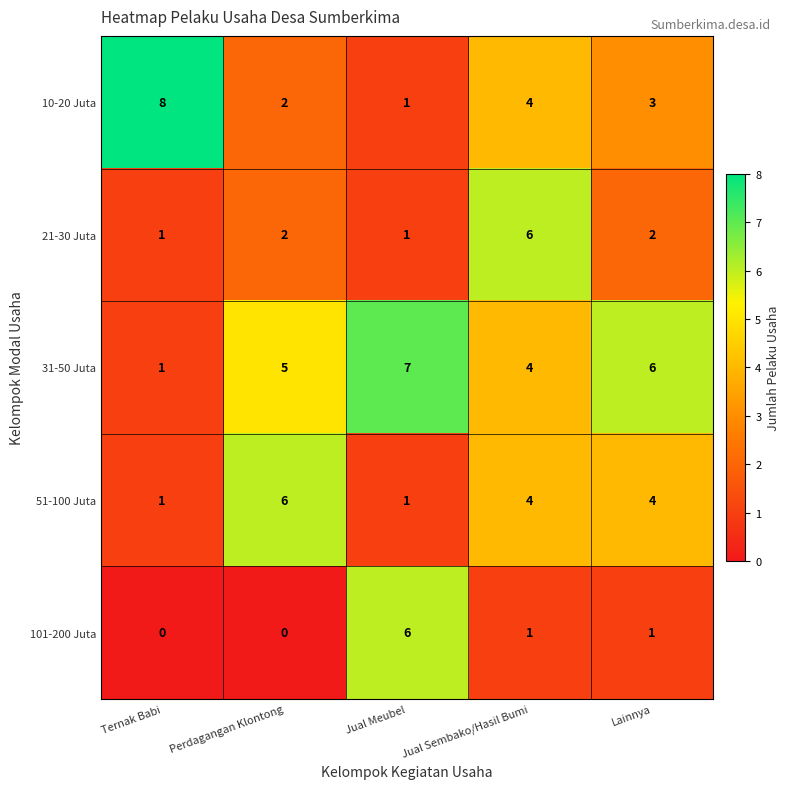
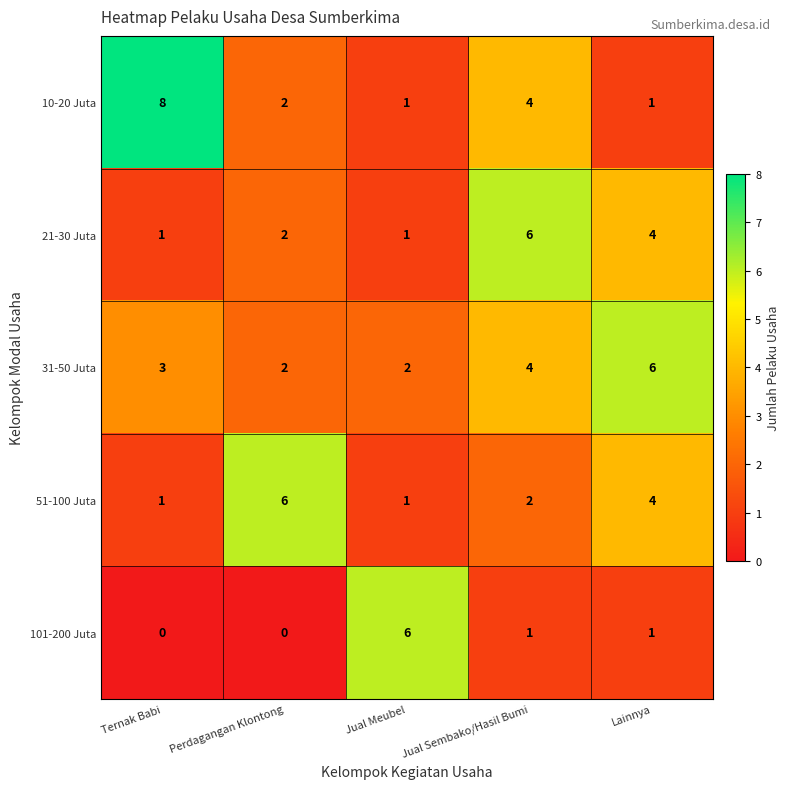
  {
    "10-20 Juta": {
      "Ternak Babi": 8,
      "Perdagangan Klontong": 2,
      "Jual Meubel": 1,
      "Jual Sembako/Hasil Bumi": 4,
-     "Lainnya": 3
+     "Lainnya": 1
    },
    "21-30 Juta": {
      "Ternak Babi": 1,
      "Perdagangan Klontong": 2,
      "Jual Meubel": 1,
      "Jual Sembako/Hasil Bumi": 6,
-     "Lainnya": 2
+     "Lainnya": 4
    },
    "31-50 Juta": {
-     "Ternak Babi": 1,
-     "Perdagangan Klontong": 5,
-     "Jual Meubel": 7,
+     "Ternak Babi": 3,
+     "Perdagangan Klontong": 2,
+     "Jual Meubel": 2,
      "Jual Sembako/Hasil Bumi": 4,
      "Lainnya": 6
    },
    "51-100 Juta": {
      "Ternak Babi": 1,
      "Perdagangan Klontong": 6,
      "Jual Meubel": 1,
-     "Jual Sembako/Hasil Bumi": 4,
+     "Jual Sembako/Hasil Bumi": 2,
      "Lainnya": 4
    },
    "101-200 Juta": {
      "Ternak Babi": 0,
      "Perdagangan Klontong": 0,
      "Jual Meubel": 6,
      "Jual Sembako/Hasil Bumi": 1,
      "Lainnya": 1
    }
  }
